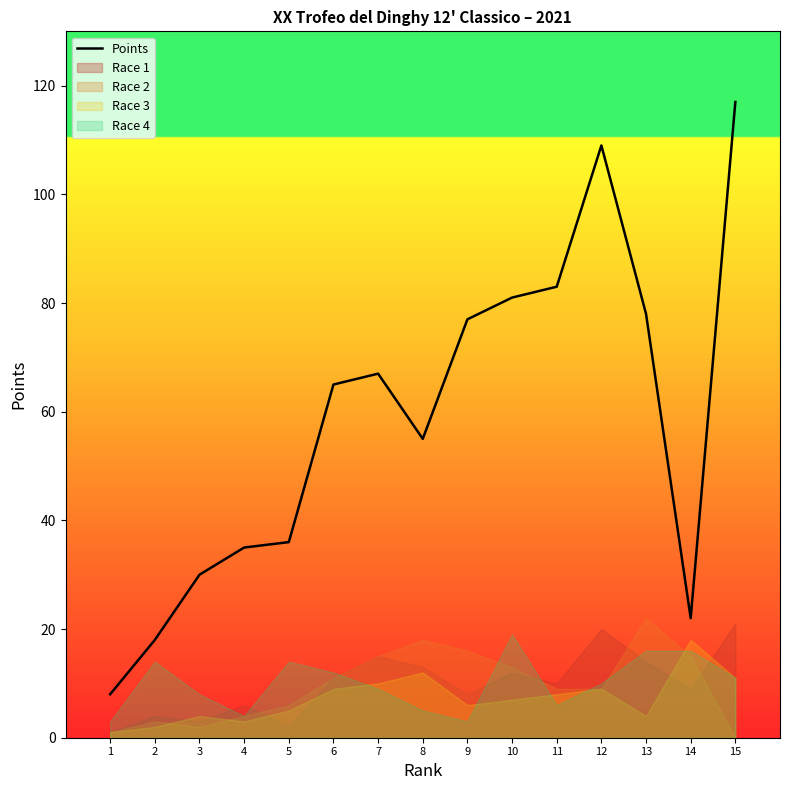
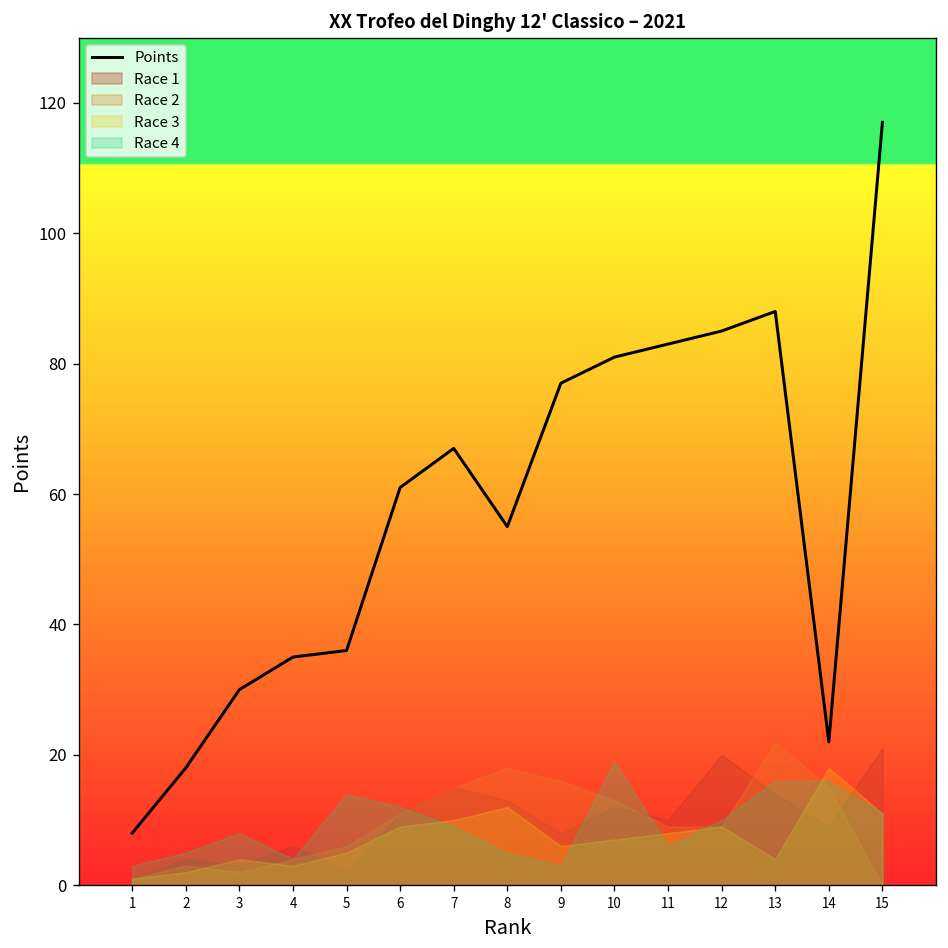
  {
    "Points": {
      "1": 8,
      "2": 18,
      "3": 30,
      "4": 35,
      "5": 36,
-     "6": 65,
+     "6": 61,
      "7": 67,
      "8": 55,
      "9": 77,
      "10": 81,
      "11": 83,
-     "12": 109,
-     "13": 78,
+     "12": 85,
+     "13": 88,
      "14": 22,
      "15": 117
    },
    "Race 4": {
      "1": 3,
-     "2": 14,
+     "2": 5,
      "3": 8,
      "5": 14,
      "6": 12,
      "7": 9,
      "8": 5,
      "9": 3,
      "10": 19,
      "11": 6,
      "12": 10,
      "13": 16,
      "14": 16
    }
  }
